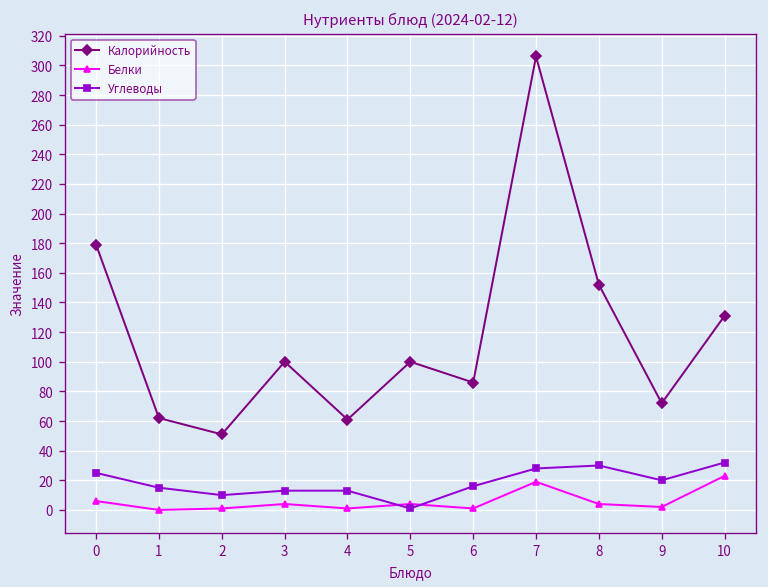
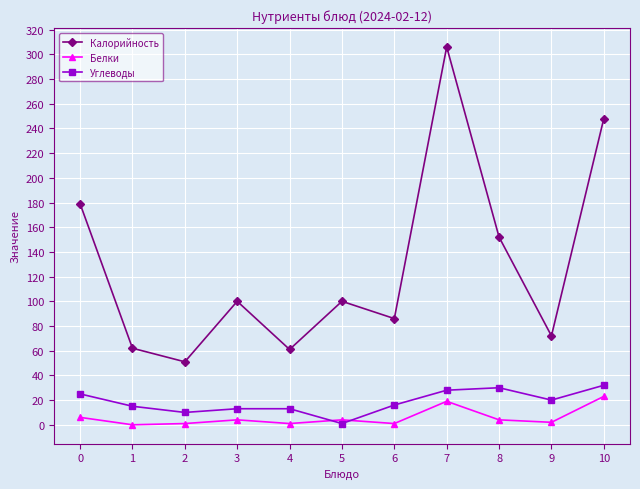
  {
    "Калорийность": {
      "0": 179,
      "1": 62,
      "2": 51,
      "3": 100,
      "4": 61,
      "5": 100,
      "6": 86,
      "7": 306,
      "8": 152,
      "9": 72,
-     "10": 131
+     "10": 248
    },
    "Белки": {
      "0": 6,
      "1": 0,
      "2": 1,
      "3": 4,
      "4": 1,
      "5": 4,
      "6": 1,
      "7": 19,
      "8": 4,
      "9": 2,
      "10": 23
    },
    "Углеводы": {
      "0": 25,
      "1": 15,
      "2": 10,
      "3": 13,
      "4": 13,
      "5": 1,
      "6": 16,
      "7": 28,
      "8": 30,
      "9": 20,
      "10": 32
    }
  }
